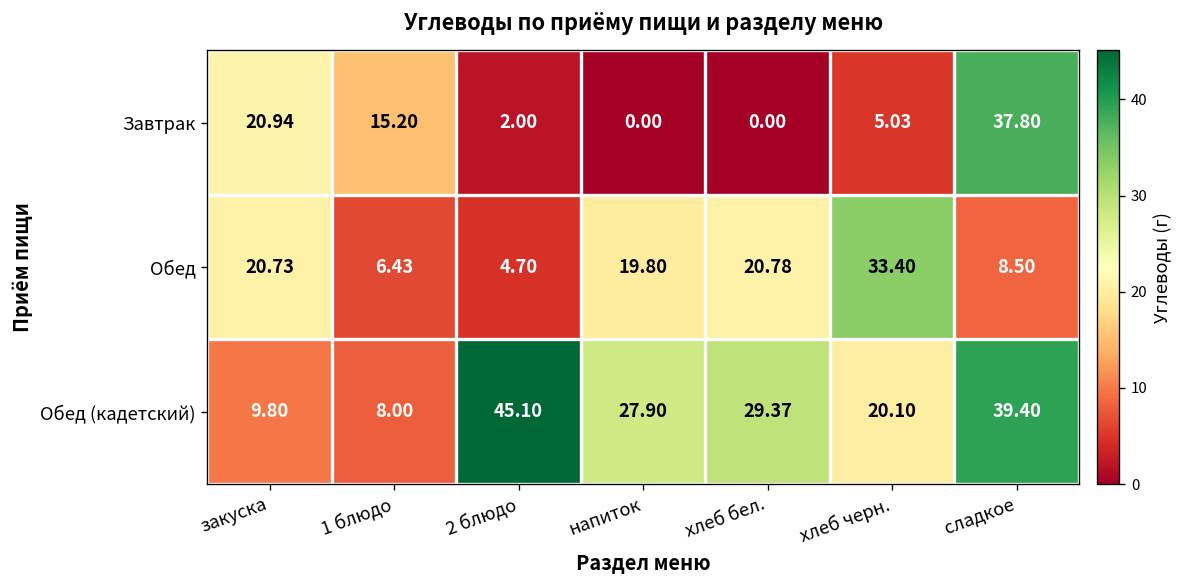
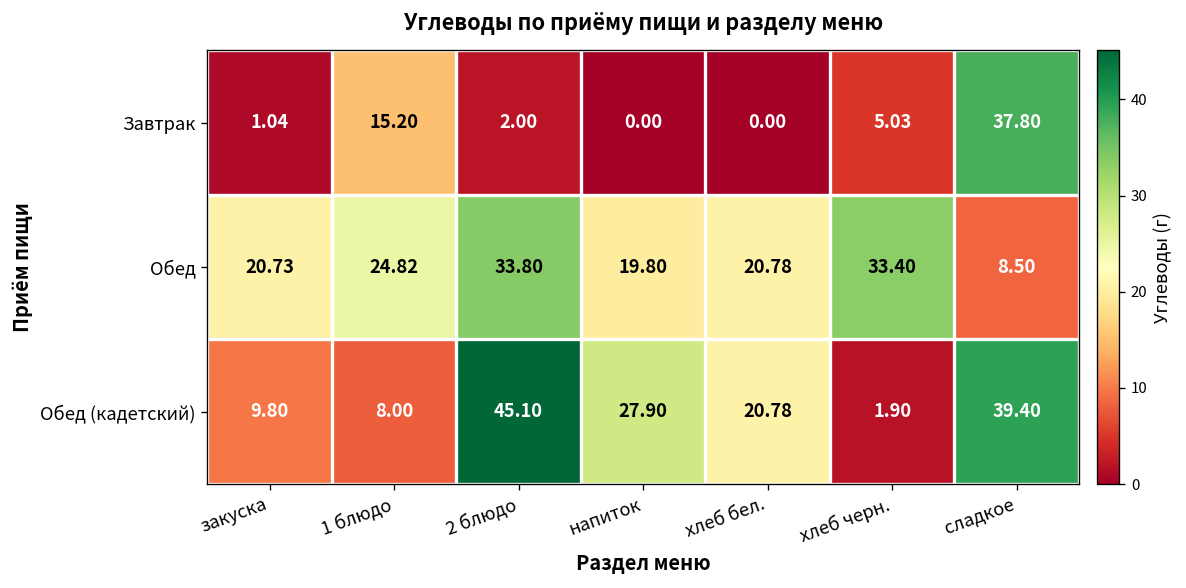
  {
    "Завтрак": {
-     "закуска": 20.94,
+     "закуска": 1.04,
      "1 блюдо": 15.20,
      "2 блюдо": 2.00,
      "напиток": 0.00,
      "хлеб бел.": 0.00,
      "хлеб черн.": 5.03,
      "сладкое": 37.80
    },
    "Обед": {
      "закуска": 20.73,
-     "1 блюдо": 6.43,
-     "2 блюдо": 4.70,
+     "1 блюдо": 24.82,
+     "2 блюдо": 33.80,
      "напиток": 19.80,
      "хлеб бел.": 20.78,
      "хлеб черн.": 33.40,
      "сладкое": 8.50
    },
    "Обед (кадетский)": {
      "закуска": 9.80,
      "1 блюдо": 8.00,
      "2 блюдо": 45.10,
      "напиток": 27.90,
-     "хлеб бел.": 29.37,
-     "хлеб черн.": 20.10,
+     "хлеб бел.": 20.78,
+     "хлеб черн.": 1.90,
      "сладкое": 39.40
    }
  }
